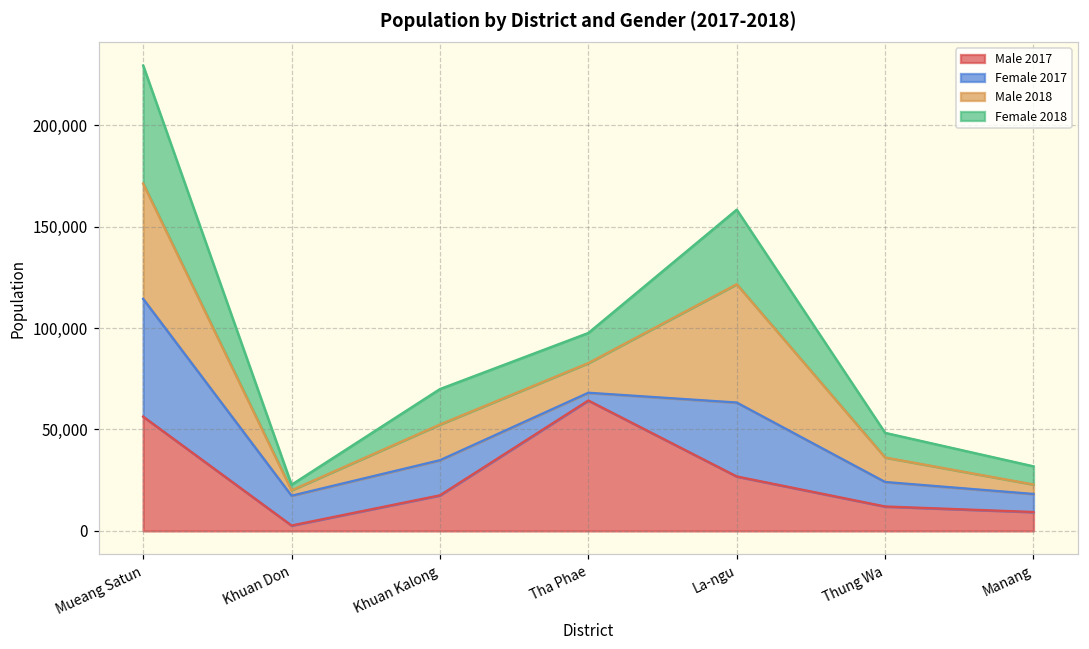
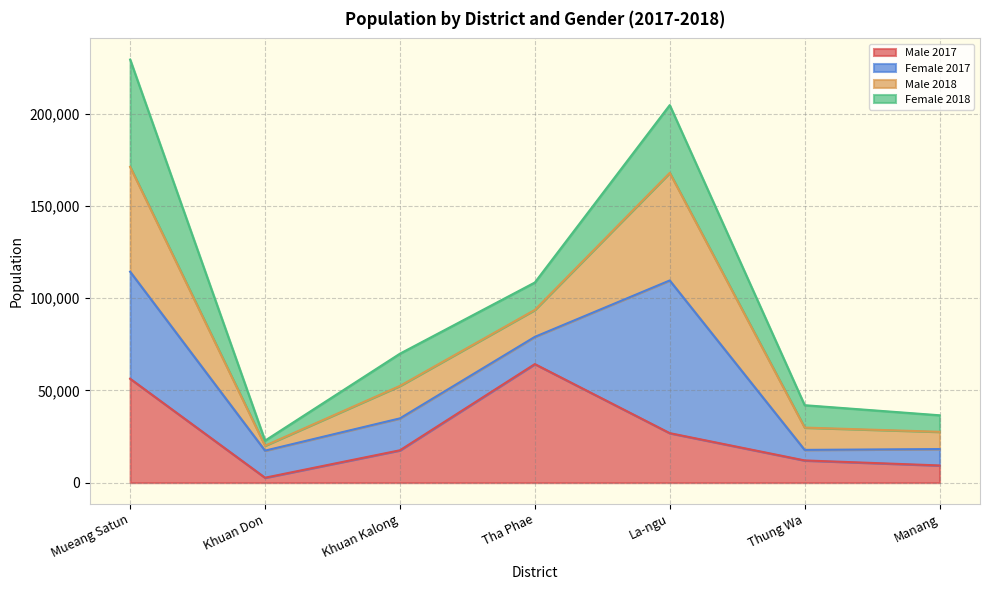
  {
    "Male 2017": {
      "Mueang Satun": "56,000",
      "Khuan Don": "3,000",
      "Khuan Kalong": "18,000",
      "Tha Phae": "64,000",
      "La-ngu": "27,000",
      "Thung Wa": "12,000",
      "Manang": "9,000"
    },
    "Female 2017": {
      "Mueang Satun": "58,000",
      "Khuan Don": "15,000",
      "Khuan Kalong": "17,000",
-     "Tha Phae": "4,000",
-     "La-ngu": "36,000",
-     "Thung Wa": "12,000",
+     "Tha Phae": "15,000",
+     "La-ngu": "83,000",
+     "Thung Wa": "6,000",
      "Manang": "9,000"
    },
    "Male 2018": {
      "Mueang Satun": "57,000",
      "Khuan Don": "3,000",
      "Khuan Kalong": "18,000",
      "Tha Phae": "15,000",
      "La-ngu": "58,000",
      "Thung Wa": "12,000",
-     "Manang": "5,000"
+     "Manang": "9,000"
    },
    "Female 2018": {
      "Mueang Satun": "58,000",
      "Khuan Don": "3,000",
      "Khuan Kalong": "17,000",
      "Tha Phae": "15,000",
      "La-ngu": "37,000",
      "Thung Wa": "12,000",
      "Manang": "9,000"
    }
  }
